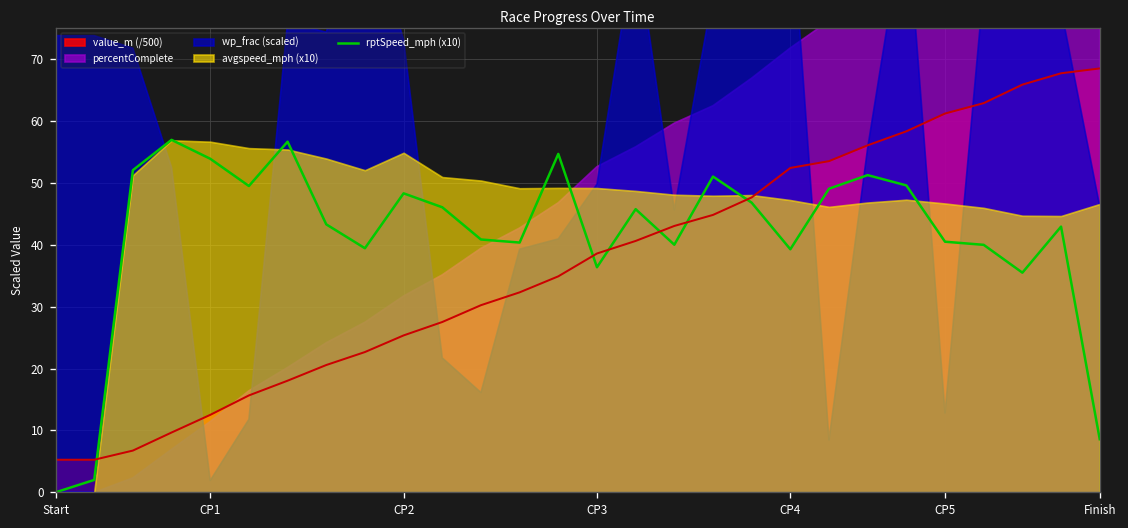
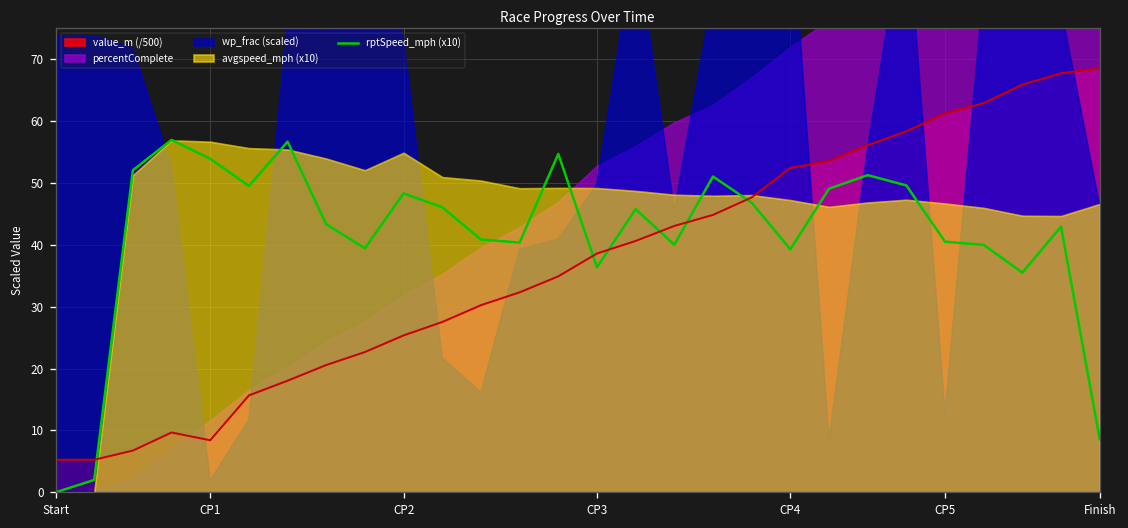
  {
    "value_m (/500)": {
      "Start": 5,
-     "CP1": 13,
+     "CP1": 8,
      "CP2": 25,
      "CP3": 39,
      "CP4": 52,
      "CP5": 61,
      "Finish": 69
    },
    "rptSpeed_mph (x10)": {
      "CP1": 54,
      "CP2": 48,
      "CP3": 36,
      "CP4": 39,
      "CP5": 41,
      "Finish": 9
    },
    "percentComplete": {
      "CP1": 11,
      "CP2": 32,
      "CP3": 53,
      "CP4": 72
    },
    "wp_frac (scaled)": {
      "Start": 74,
      "CP1": 2,
      "CP3": 50,
      "CP5": 13
    }
  }
